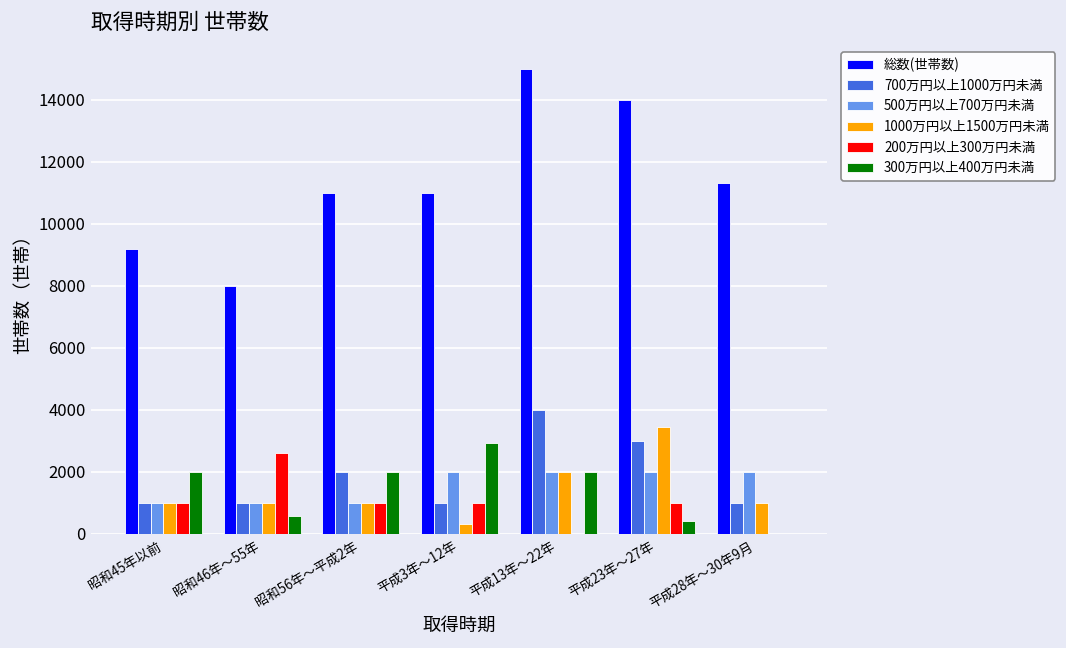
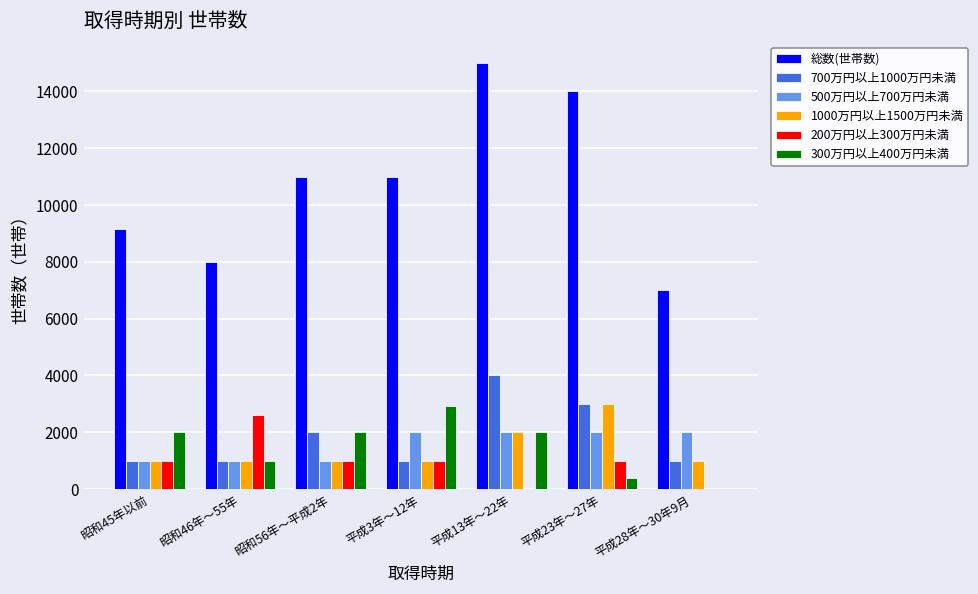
  {
    "総数(世帯数)": {
      "昭和45年以前": 9200,
      "昭和46年～55年": 8000,
      "昭和56年～平成2年": 11000,
      "平成3年～12年": 11000,
      "平成13年～22年": 15000,
      "平成23年～27年": 14000,
-     "平成28年～30年9月": 11300
+     "平成28年～30年9月": 7000
    },
    "1000万円以上1500万円未満": {
      "昭和45年以前": 1000,
      "昭和46年～55年": 1000,
      "昭和56年～平成2年": 1000,
-     "平成3年～12年": 300,
+     "平成3年～12年": 1000,
      "平成13年～22年": 2000,
-     "平成23年～27年": 3400,
+     "平成23年～27年": 3000,
      "平成28年～30年9月": 1000
    },
    "200万円以上300万円未満": {
      "昭和45年以前": 1000,
      "昭和46年～55年": 2600,
      "昭和56年～平成2年": 1000,
      "平成3年～12年": 1000,
      "平成13年～22年": 0,
      "平成23年～27年": 1000,
      "平成28年～30年9月": 0
    },
    "300万円以上400万円未満": {
      "昭和45年以前": 2000,
-     "昭和46年～55年": 600,
+     "昭和46年～55年": 1000,
      "昭和56年～平成2年": 2000,
      "平成3年～12年": 2900,
      "平成13年～22年": 2000,
      "平成23年～27年": 400,
      "平成28年～30年9月": 0
    }
  }
